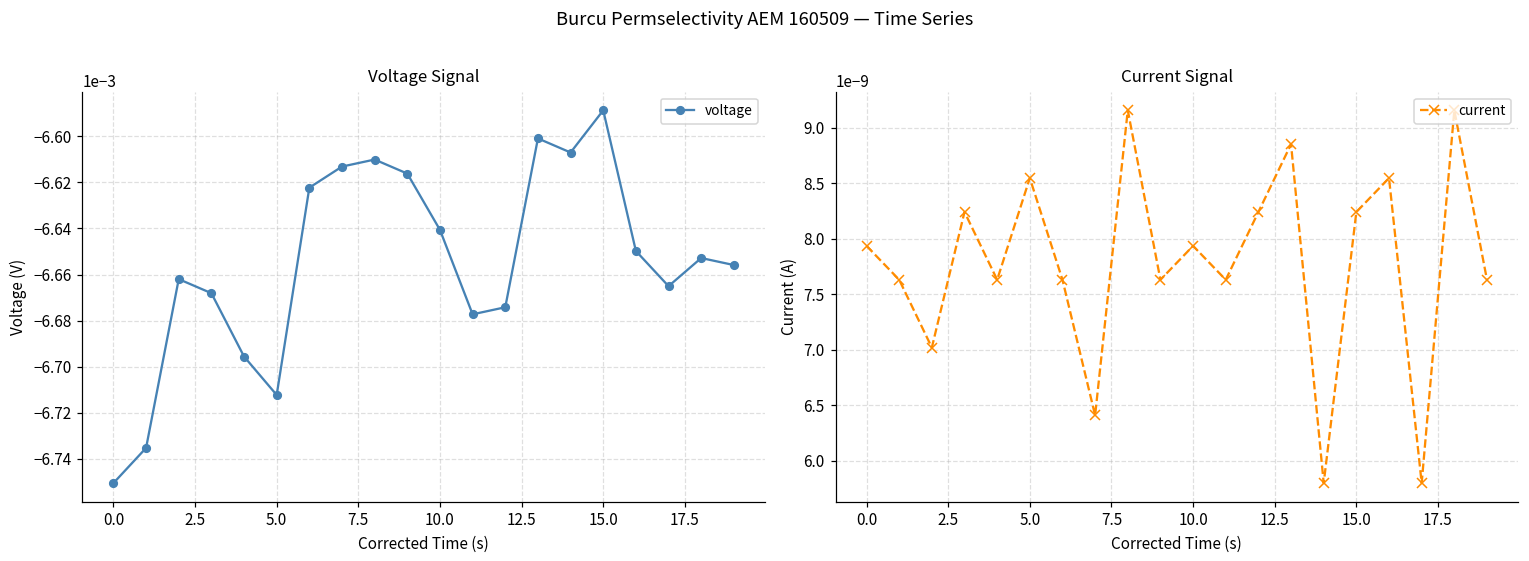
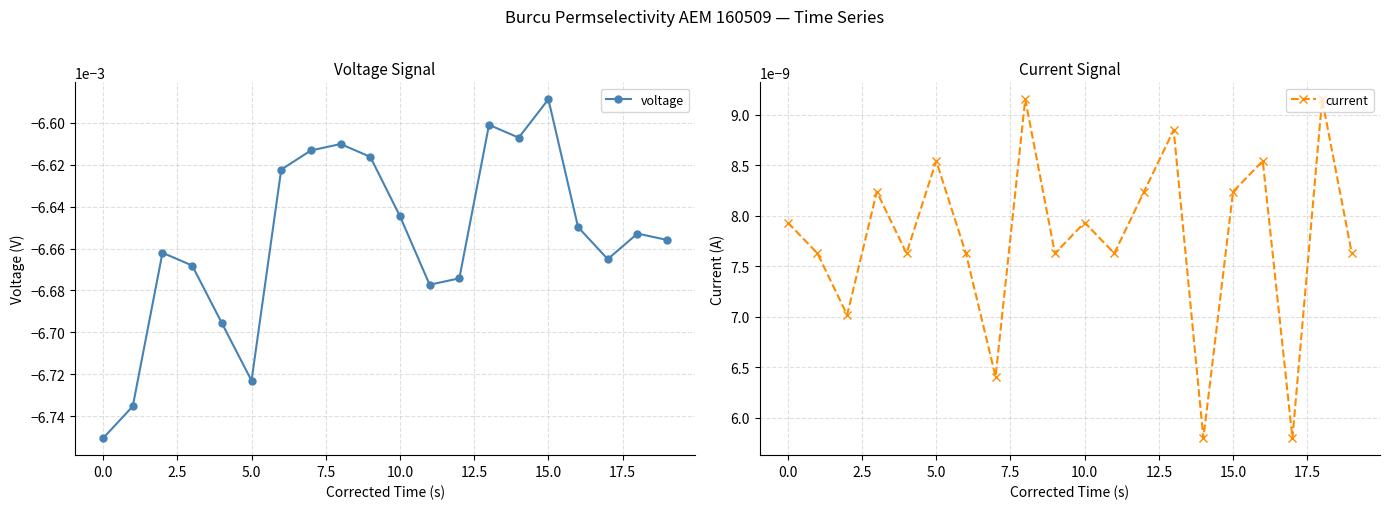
  {
    "Voltage Signal": {
      "0.0": -0.006750,
-     "5.0": -0.006712,
-     "10.0": -0.006641,
+     "5.0": -0.006723,
+     "10.0": -0.006645,
      "15.0": -0.006589
    },
    "Current Signal": {
      "0.0": 0.00000000793,
      "5.0": 0.00000000854,
      "10.0": 0.00000000793,
      "15.0": 0.00000000824
    }
  }
